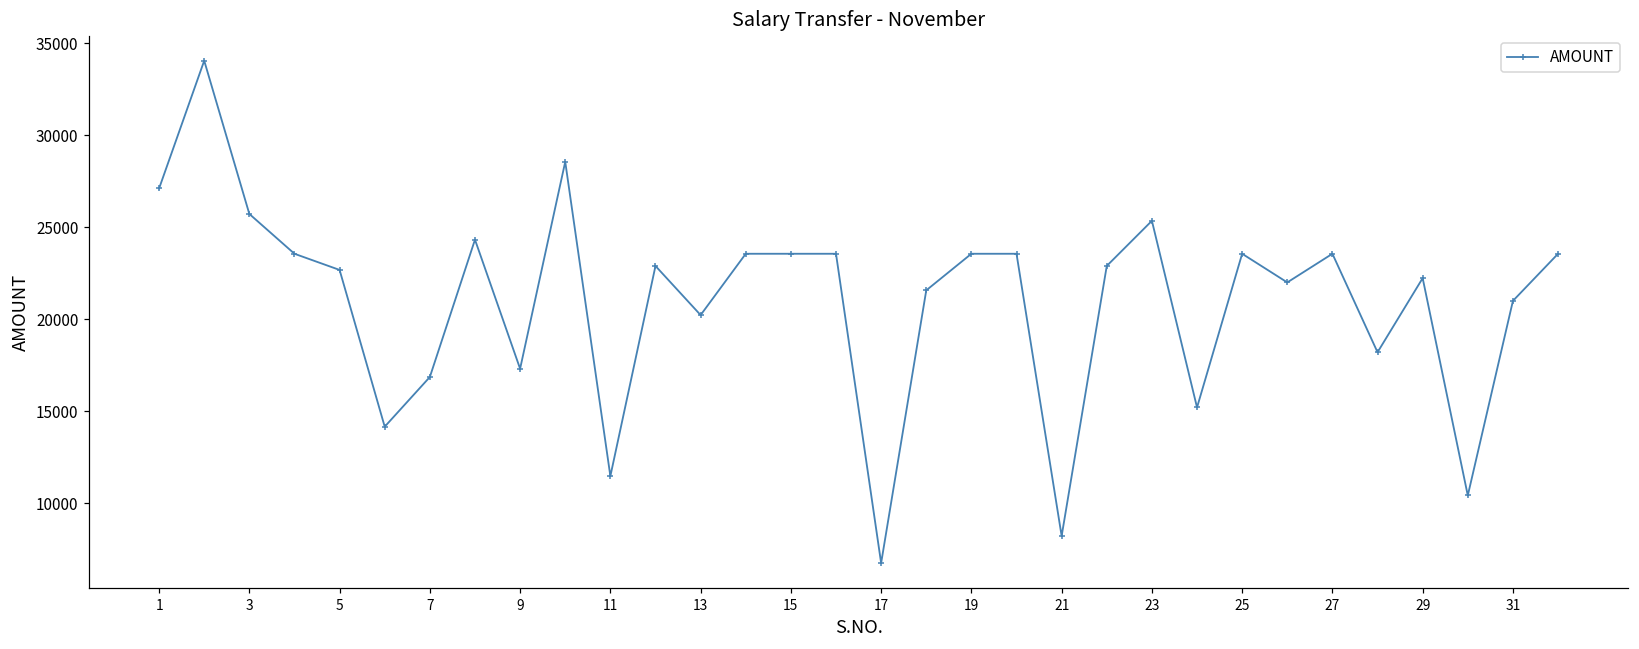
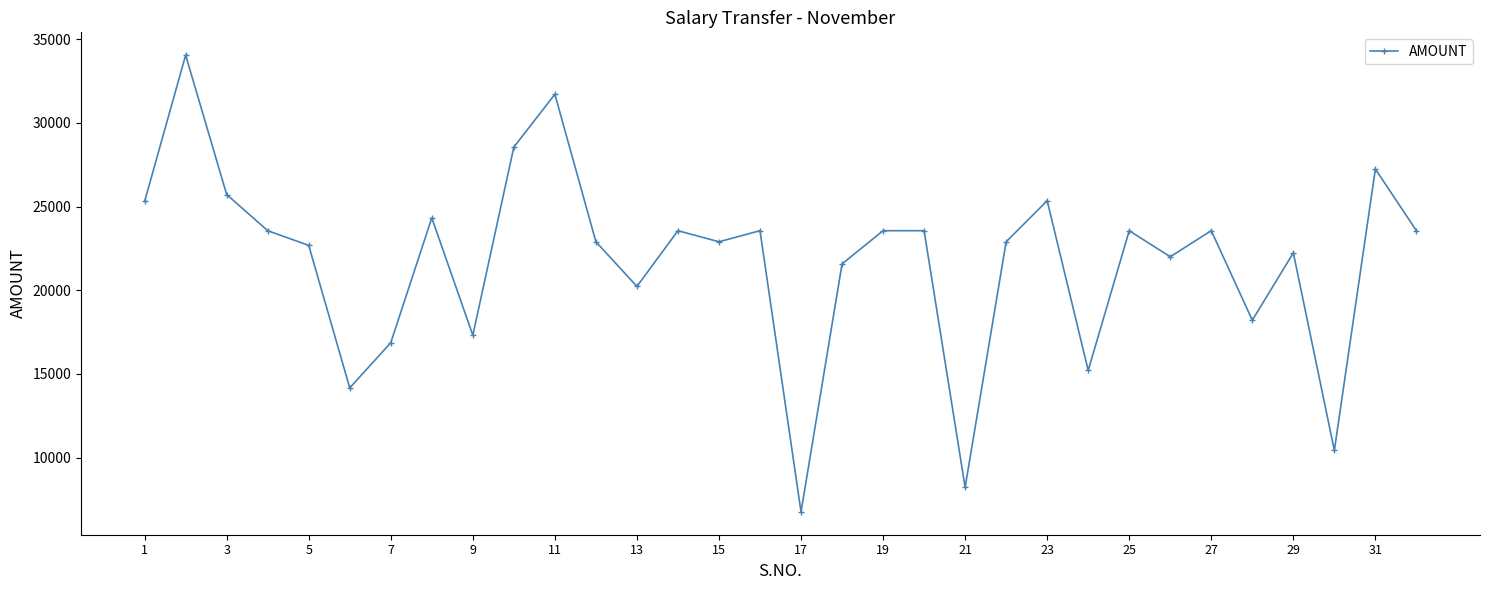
  {
-   "1": 27100,
+   "1": 25300,
    "3": 25700,
    "5": 22700,
    "7": 16900,
    "9": 17300,
-   "11": 11500,
+   "11": 31700,
    "13": 20200,
-   "15": 23600,
+   "15": 22900,
    "17": 6800,
    "19": 23600,
    "21": 8200,
    "23": 25300,
    "25": 23600,
    "27": 23600,
    "29": 22200,
-   "31": 21000
+   "31": 27200
  }
